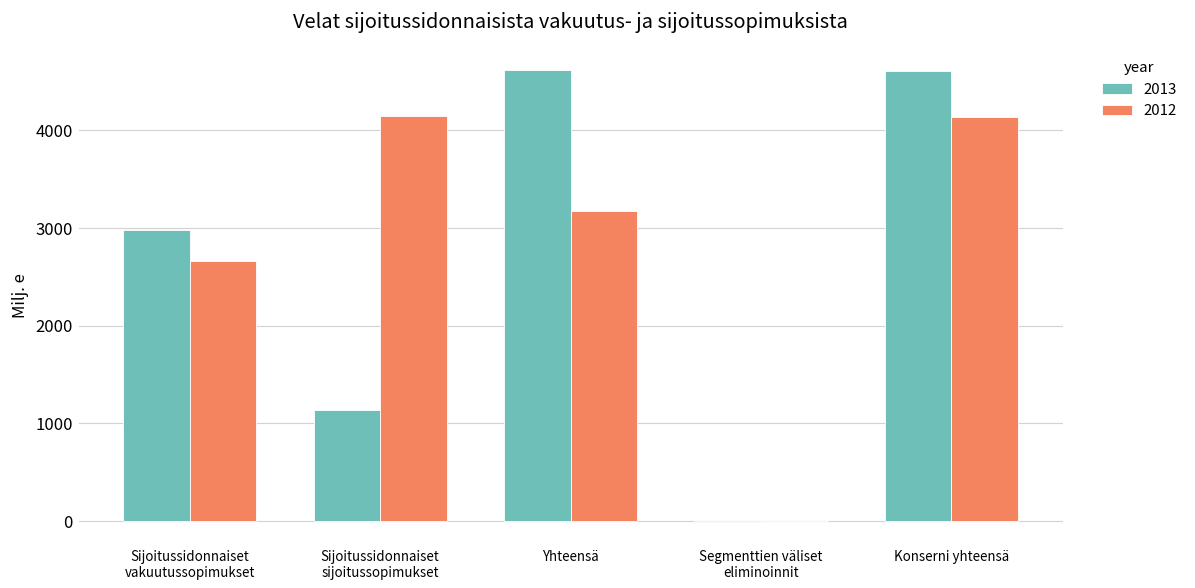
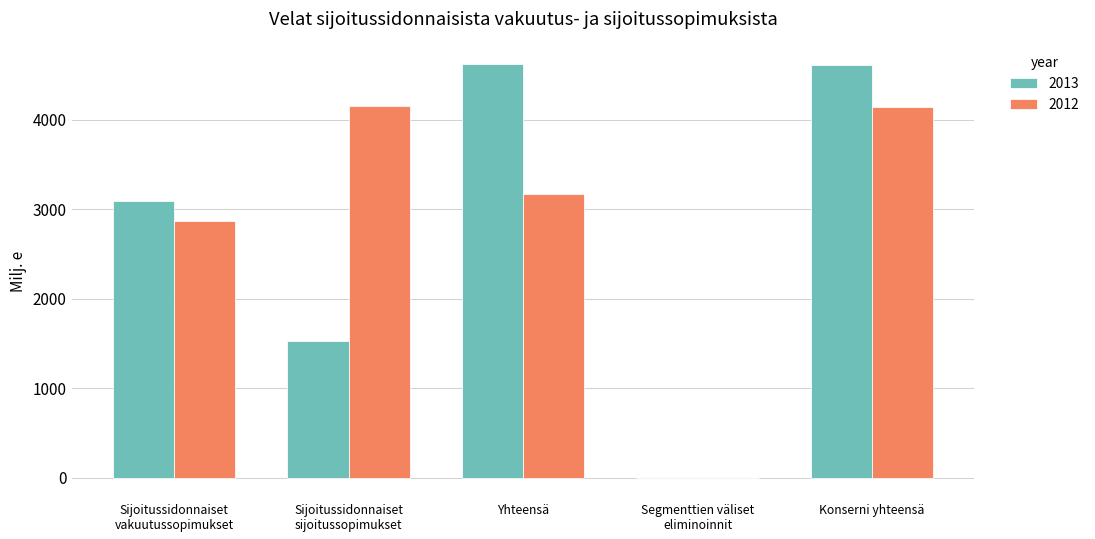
  {
    "2013": {
-     "Sijoitussidonnaiset vakuutussopimukset": 3000,
-     "Sijoitussidonnaiset sijoitussopimukset": 1100,
+     "Sijoitussidonnaiset vakuutussopimukset": 3100,
+     "Sijoitussidonnaiset sijoitussopimukset": 1500,
      "Yhteensä": 4600,
      "Konserni yhteensä": 4600
    },
    "2012": {
-     "Sijoitussidonnaiset vakuutussopimukset": 2700,
+     "Sijoitussidonnaiset vakuutussopimukset": 2900,
      "Sijoitussidonnaiset sijoitussopimukset": 4100,
      "Yhteensä": 3200,
      "Konserni yhteensä": 4100
    }
  }
